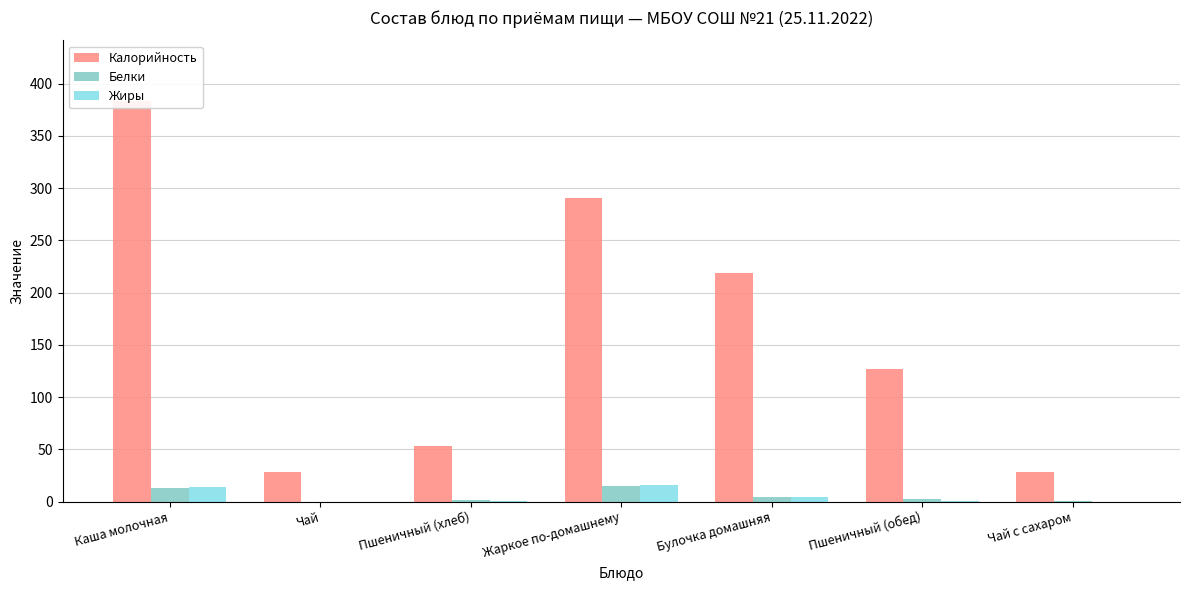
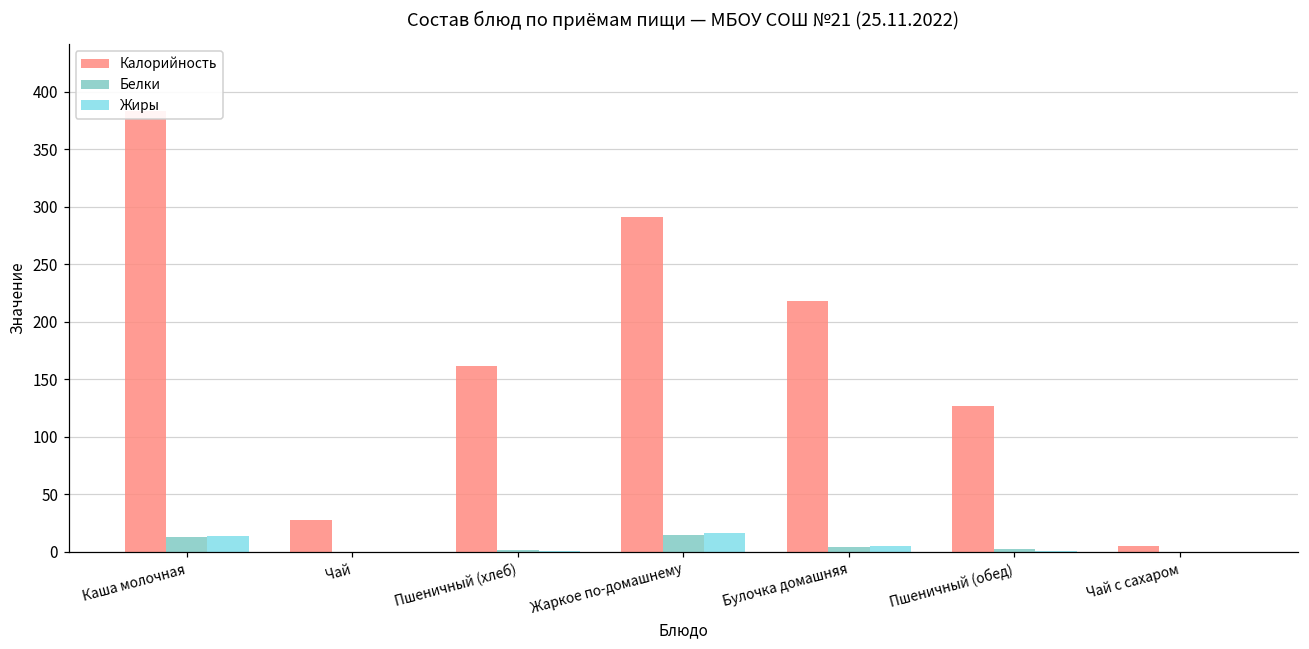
  {
    "Калорийность": {
      "Чай": 28,
-     "Пшеничный (хлеб)": 54,
+     "Пшеничный (хлеб)": 162,
      "Жаркое по-домашнему": 291,
      "Булочка домашняя": 219,
      "Пшеничный (обед)": 127,
-     "Чай с сахаром": 28
+     "Чай с сахаром": 6
    }
  }
